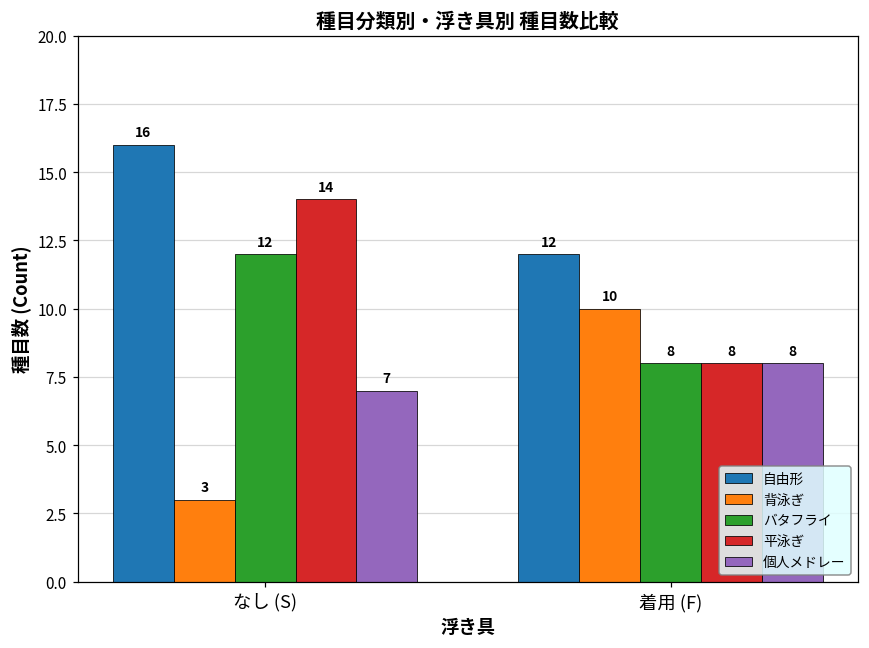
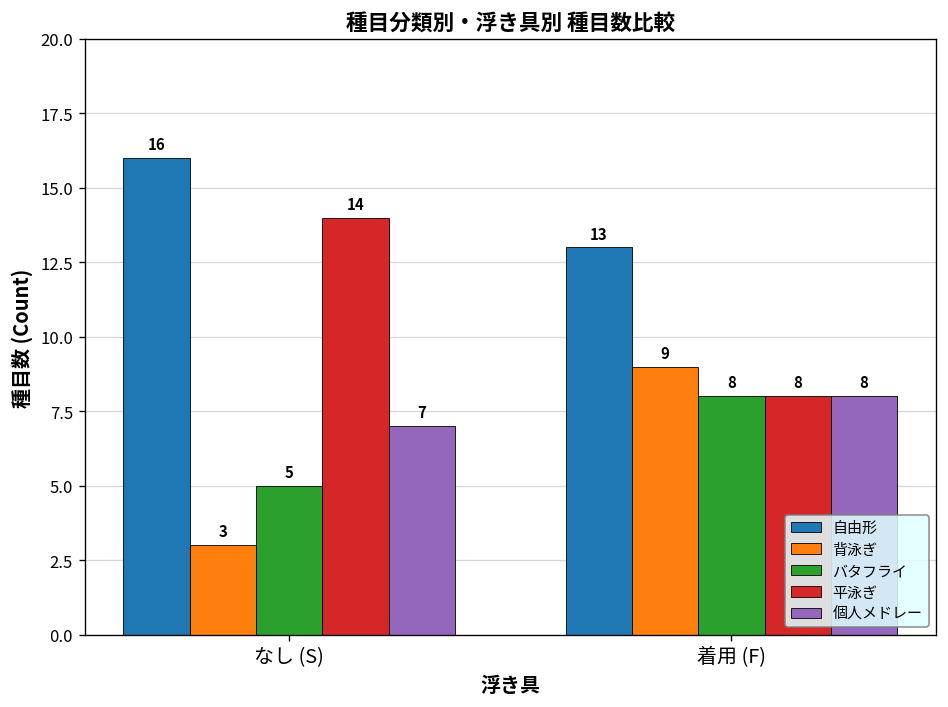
  {
    "自由形": {
      "なし (S)": 16,
-     "着用 (F)": 12
+     "着用 (F)": 13
    },
    "背泳ぎ": {
      "なし (S)": 3,
-     "着用 (F)": 10
+     "着用 (F)": 9
    },
    "バタフライ": {
-     "なし (S)": 12,
+     "なし (S)": 5,
      "着用 (F)": 8
    },
    "平泳ぎ": {
      "なし (S)": 14,
      "着用 (F)": 8
    },
    "個人メドレー": {
      "なし (S)": 7,
      "着用 (F)": 8
    }
  }
